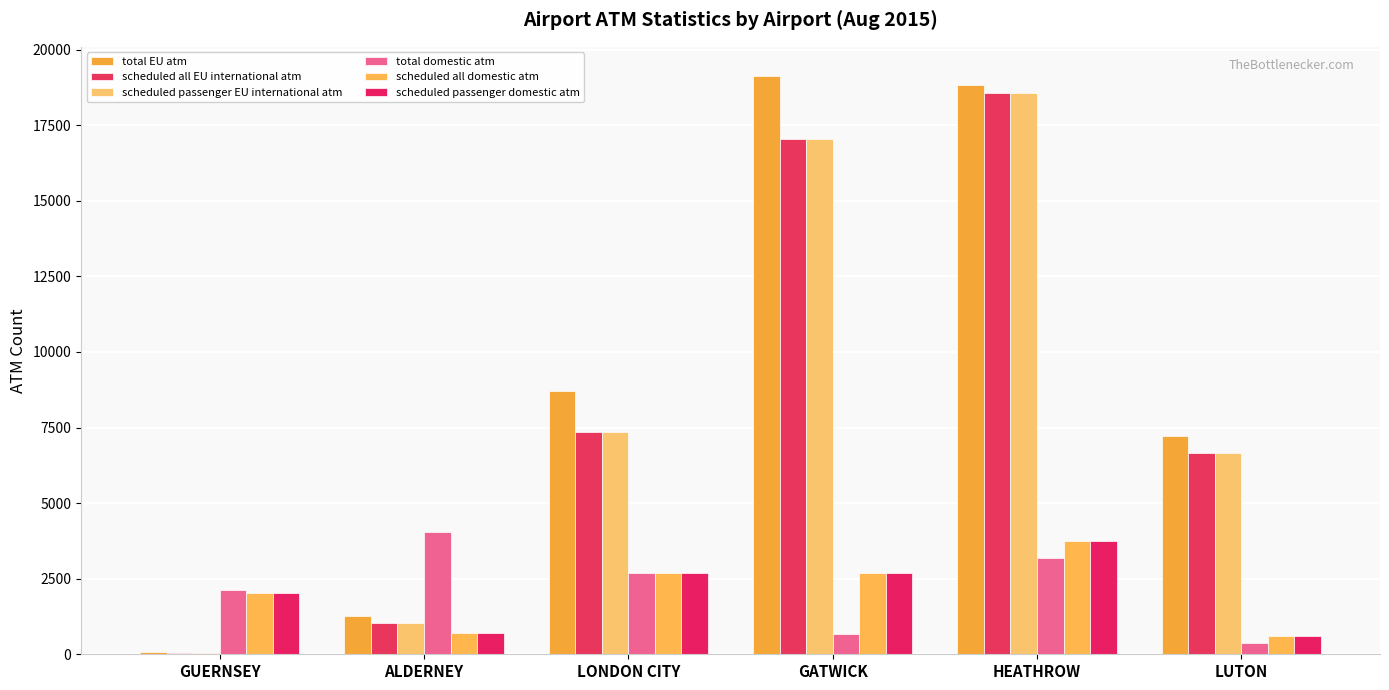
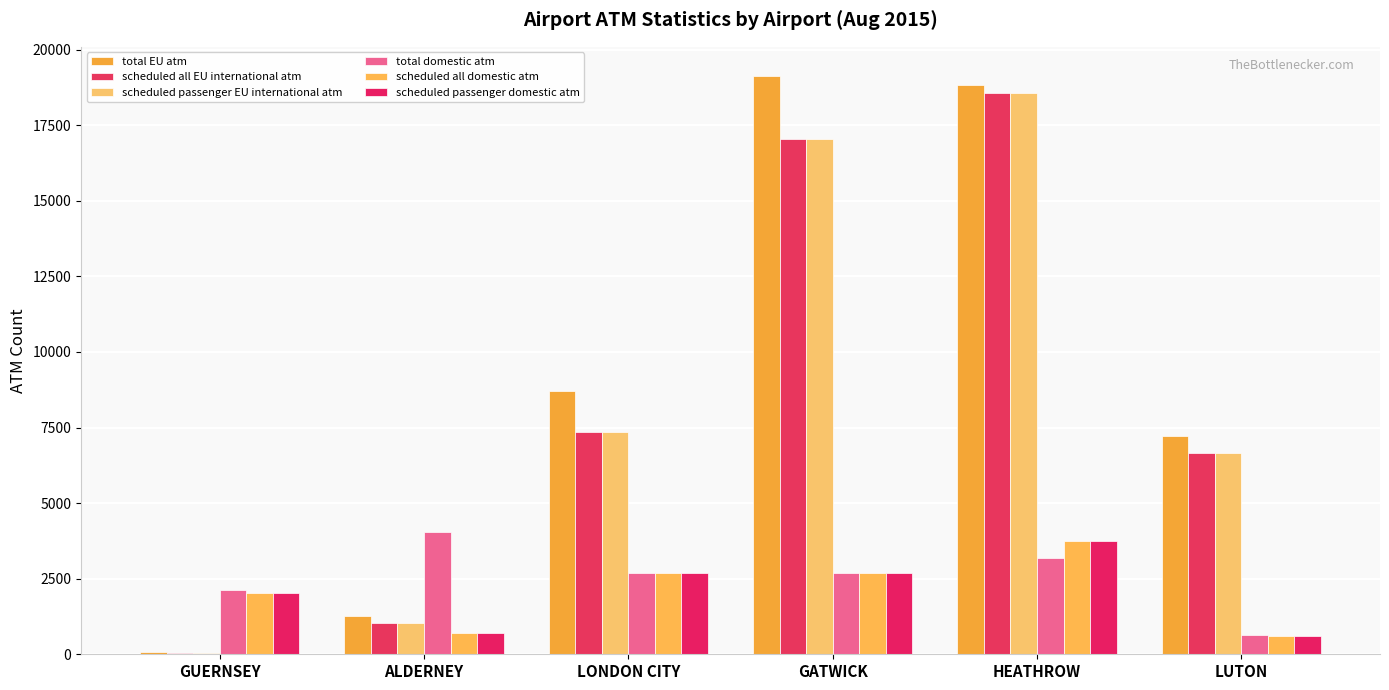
  {
    "total domestic atm": {
      "GUERNSEY": 2100,
      "ALDERNEY": 4100,
      "LONDON CITY": 2700,
-     "GATWICK": 700,
+     "GATWICK": 2700,
      "HEATHROW": 3200,
-     "LUTON": 400
+     "LUTON": 600
    }
  }
